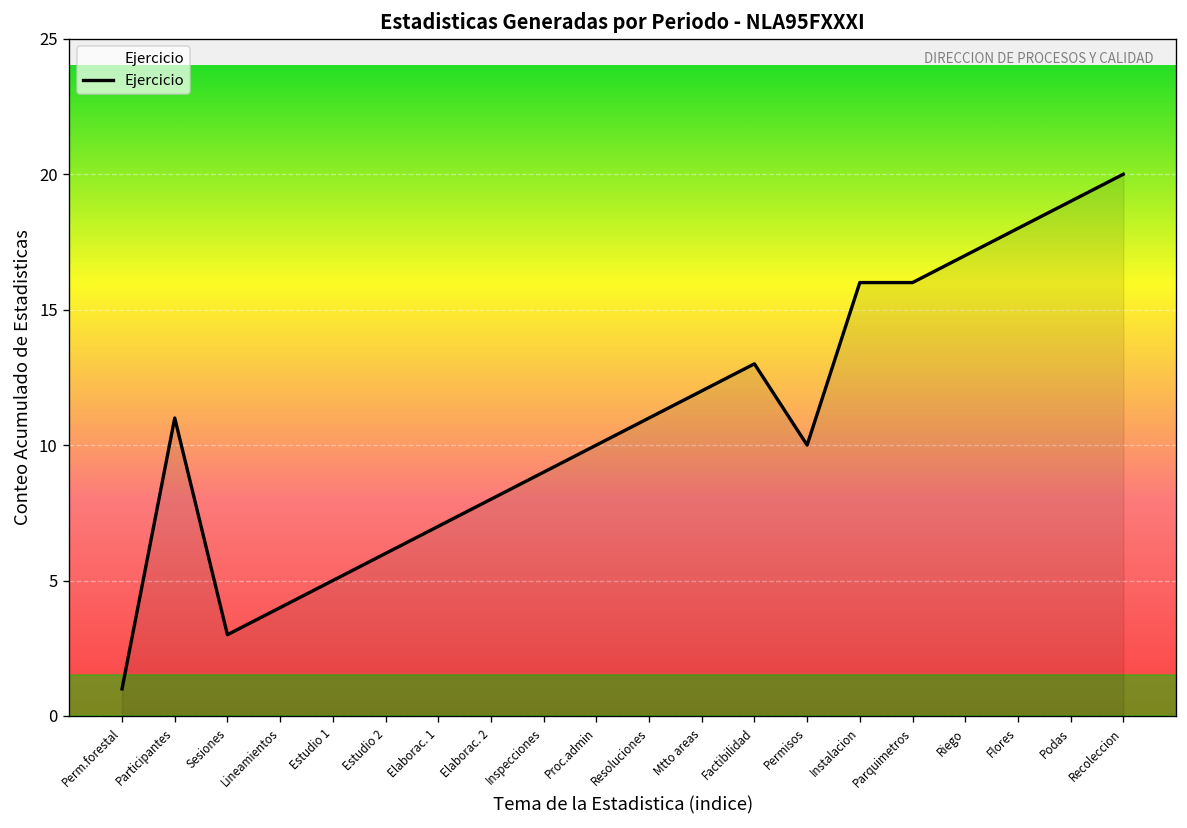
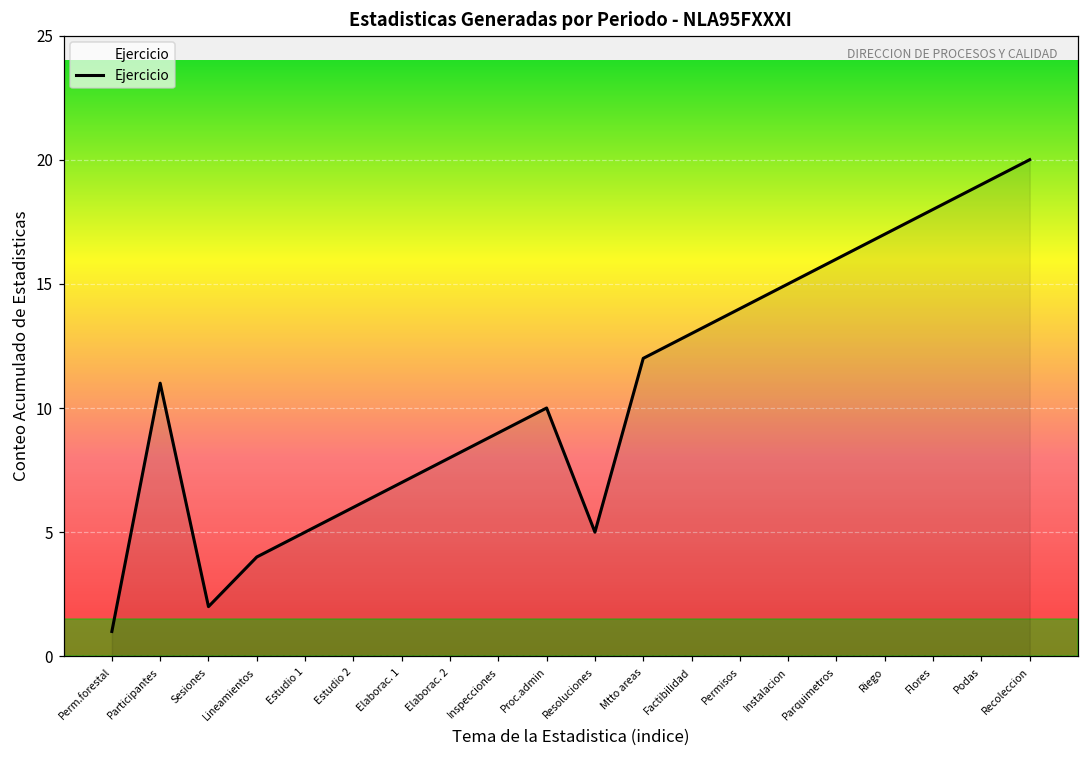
  {
    "Participantes": 11,
-   "Sesiones": 3,
+   "Sesiones": 2,
    "Lineamientos": 4,
    "Estudio 1": 5,
    "Estudio 2": 6,
    "Elaborac. 1": 7,
    "Elaborac. 2": 8,
    "Inspecciones": 9,
    "Proc.admin": 10,
-   "Resoluciones": 11,
+   "Resoluciones": 5,
    "Mtto areas": 12,
    "Factibilidad": 13,
-   "Permisos": 10,
-   "Instalacion": 16,
+   "Permisos": 14,
+   "Instalacion": 15,
    "Parquimetros": 16,
    "Riego": 17,
    "Flores": 18,
    "Podas": 19,
    "Recoleccion": 20
  }
